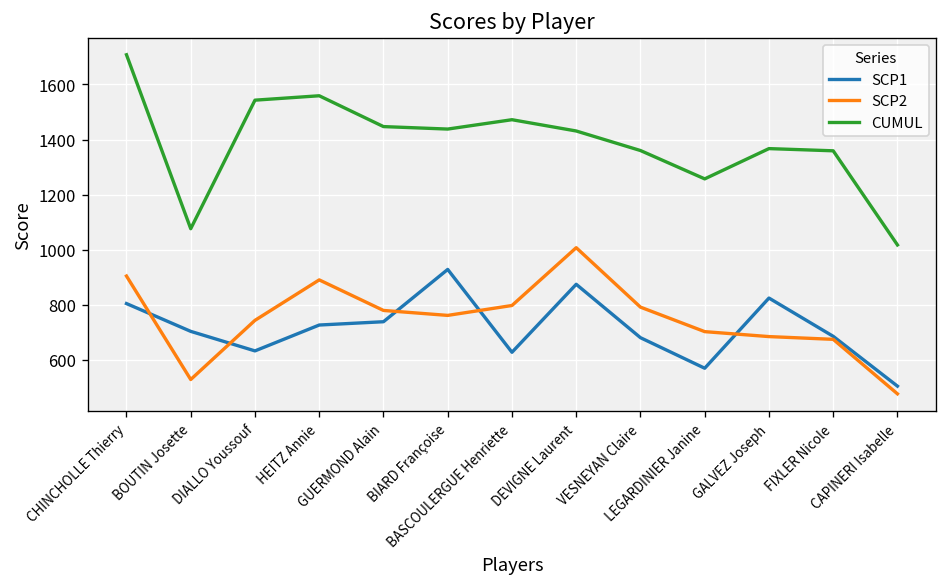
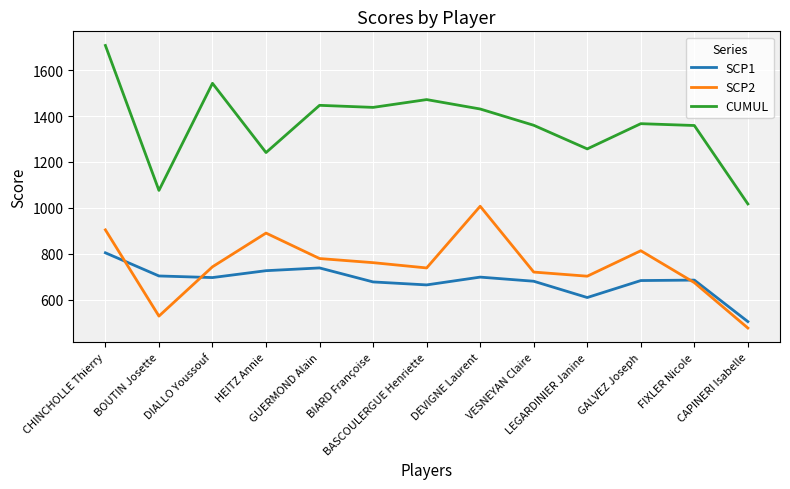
  {
    "SCP1": {
      "CHINCHOLLE Thierry": 800,
      "BOUTIN Josette": 700,
-     "DIALLO Youssouf": 630,
+     "DIALLO Youssouf": 700,
      "HEITZ Annie": 730,
      "GUERMOND Alain": 740,
-     "BIARD Françoise": 930,
-     "BASCOULERGUE Henriette": 630,
-     "DEVIGNE Laurent": 870,
+     "BIARD Françoise": 680,
+     "BASCOULERGUE Henriette": 660,
+     "DEVIGNE Laurent": 700,
      "VESNEYAN Claire": 680,
-     "LEGARDINIER Janine": 570,
-     "GALVEZ Joseph": 820,
+     "LEGARDINIER Janine": 610,
+     "GALVEZ Joseph": 680,
      "CAPINERI Isabelle": 500
    },
    "SCP2": {
      "CHINCHOLLE Thierry": 900,
      "BOUTIN Josette": 530,
      "DIALLO Youssouf": 740,
      "HEITZ Annie": 890,
      "GUERMOND Alain": 780,
      "BIARD Françoise": 760,
-     "BASCOULERGUE Henriette": 800,
+     "BASCOULERGUE Henriette": 740,
      "DEVIGNE Laurent": 1010,
-     "VESNEYAN Claire": 790,
+     "VESNEYAN Claire": 720,
      "LEGARDINIER Janine": 700,
-     "GALVEZ Joseph": 680,
+     "GALVEZ Joseph": 810,
      "CAPINERI Isabelle": 480
    },
    "CUMUL": {
      "CHINCHOLLE Thierry": 1710,
      "BOUTIN Josette": 1080,
      "DIALLO Youssouf": 1540,
-     "HEITZ Annie": 1560,
+     "HEITZ Annie": 1240,
      "GUERMOND Alain": 1450,
      "BIARD Françoise": 1440,
      "BASCOULERGUE Henriette": 1470,
      "DEVIGNE Laurent": 1430,
      "VESNEYAN Claire": 1360,
      "LEGARDINIER Janine": 1260,
      "GALVEZ Joseph": 1370,
      "FIXLER Nicole": 1360,
      "CAPINERI Isabelle": 1020
    }
  }
